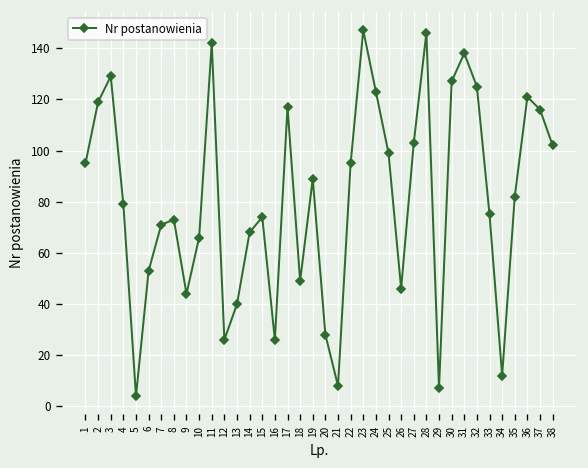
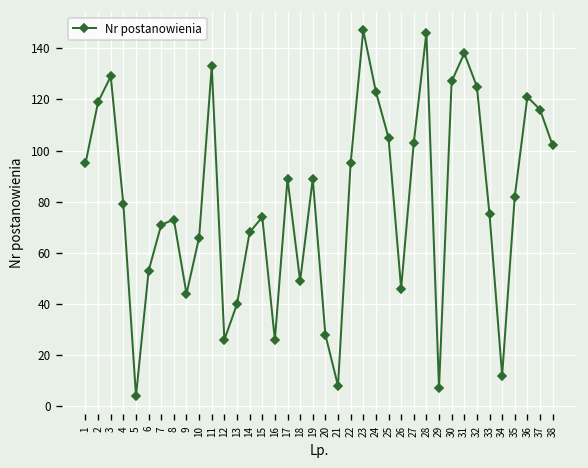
  {
    "1": 95,
    "2": 119,
    "3": 129,
    "4": 79,
    "5": 4,
    "6": 53,
    "7": 71,
    "8": 73,
    "9": 44,
    "10": 66,
-   "11": 142,
+   "11": 133,
    "12": 26,
    "13": 40,
    "14": 68,
    "15": 74,
    "16": 26,
-   "17": 117,
+   "17": 89,
    "18": 49,
    "19": 89,
    "20": 28,
    "21": 8,
    "22": 95,
    "23": 147,
    "24": 123,
-   "25": 99,
+   "25": 105,
    "26": 46,
    "27": 103,
    "28": 146,
    "29": 7,
    "30": 127,
    "31": 138,
    "32": 125,
    "33": 75,
    "34": 12,
    "35": 82,
    "36": 121,
    "37": 116,
    "38": 102
  }
